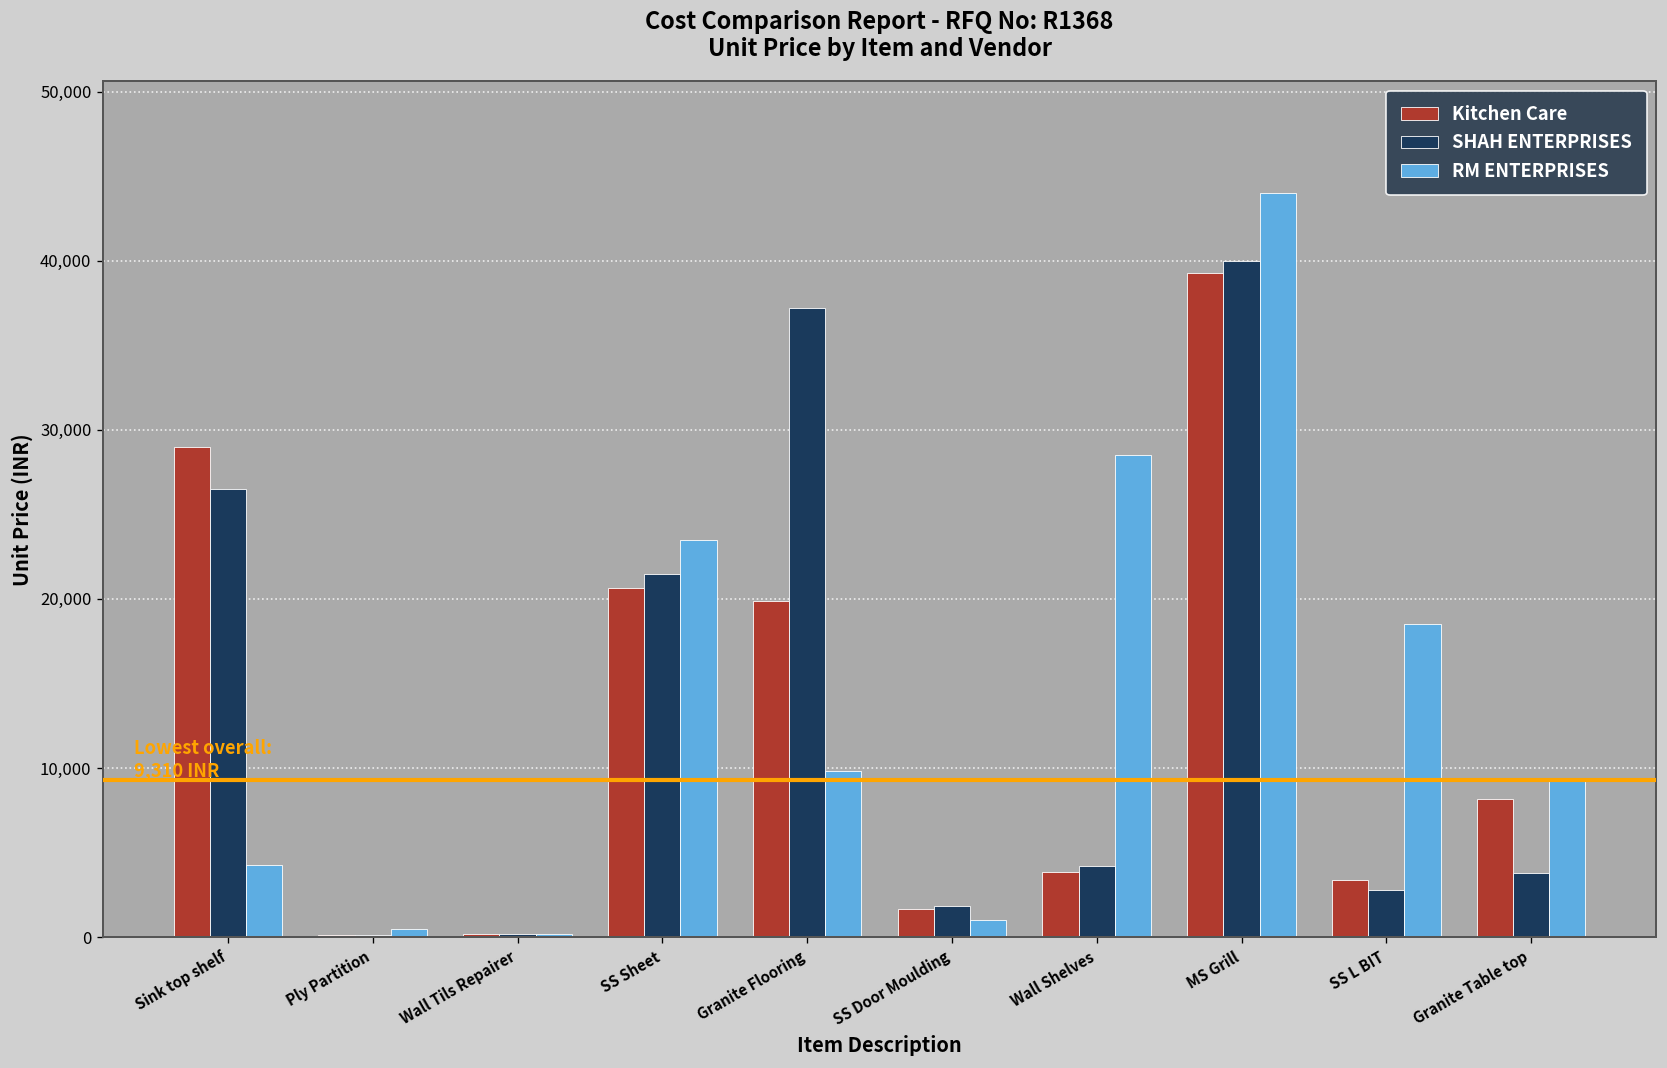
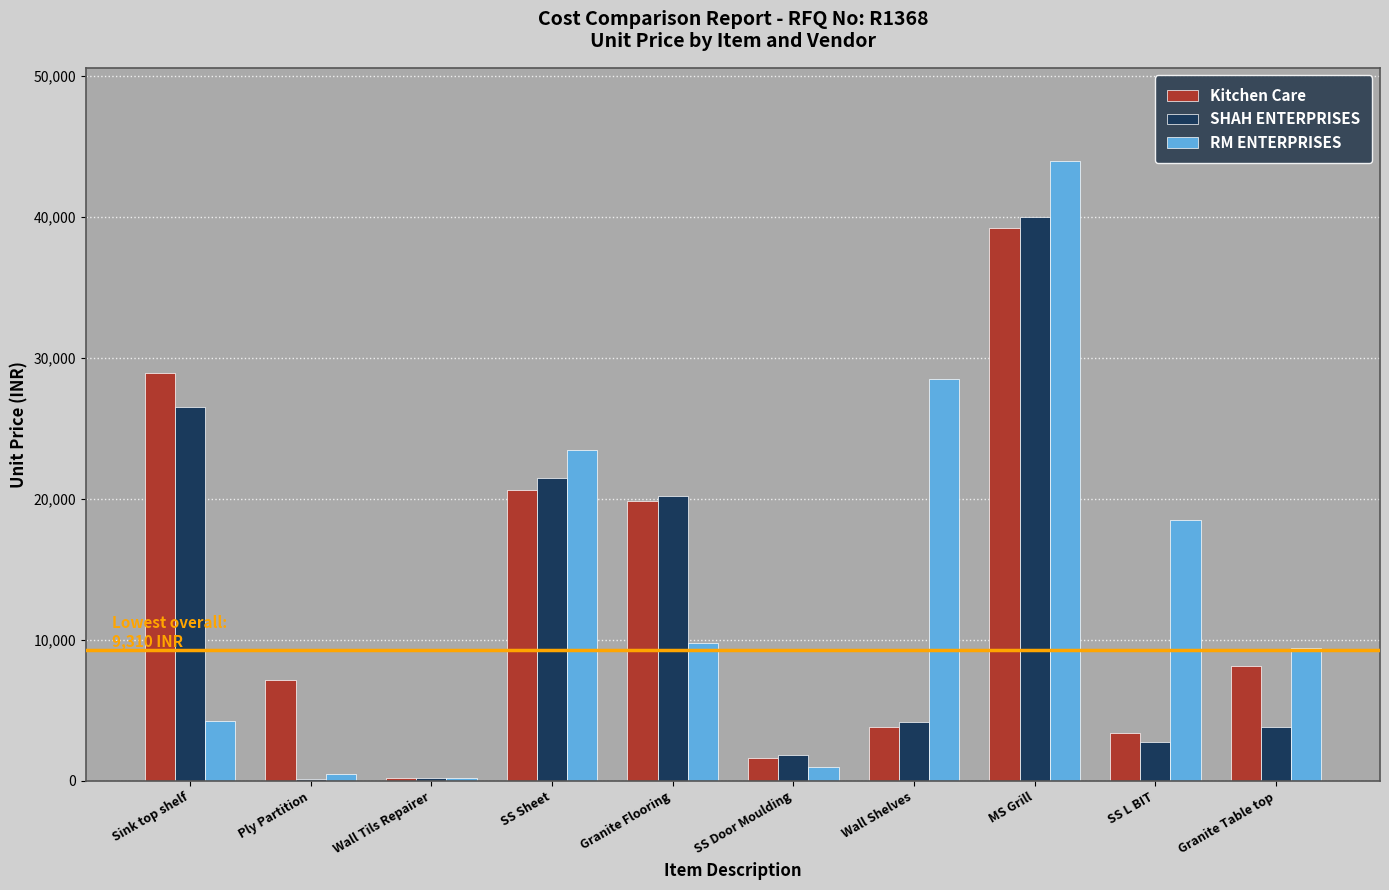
  {
    "Kitchen Care": {
-     "Ply Partition": "100",
+     "Ply Partition": "7,200",
      "Wall Tils Repairer": "200",
      "SS Sheet": "20,700",
      "Granite Flooring": "19,900",
      "SS Door Moulding": "1,700",
      "Wall Shelves": "3,900",
      "MS Grill": "39,300",
      "SS L BIT": "3,400",
      "Granite Table top": "8,200"
    },
    "SHAH ENTERPRISES": {
      "Sink top shelf": "26,500",
      "Wall Tils Repairer": "200",
      "SS Sheet": "21,500",
-     "Granite Flooring": "37,200",
+     "Granite Flooring": "20,300",
      "SS Door Moulding": "1,900",
      "Wall Shelves": "4,200",
      "MS Grill": "40,000",
      "SS L BIT": "2,800",
      "Granite Table top": "3,800"
    },
    "RM ENTERPRISES": {
      "Sink top shelf": "4,300",
      "Ply Partition": "500",
      "Wall Tils Repairer": "200",
      "SS Sheet": "23,500",
      "Granite Flooring": "9,800",
      "SS Door Moulding": "1,000",
      "Wall Shelves": "28,500",
      "MS Grill": "44,000",
      "SS L BIT": "18,500",
      "Granite Table top": "9,400"
    }
  }
